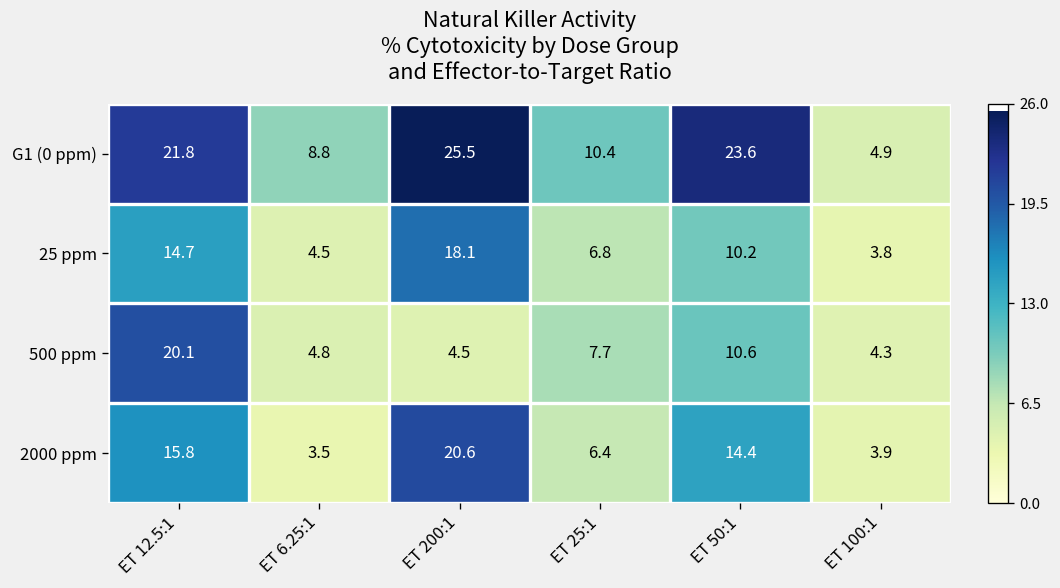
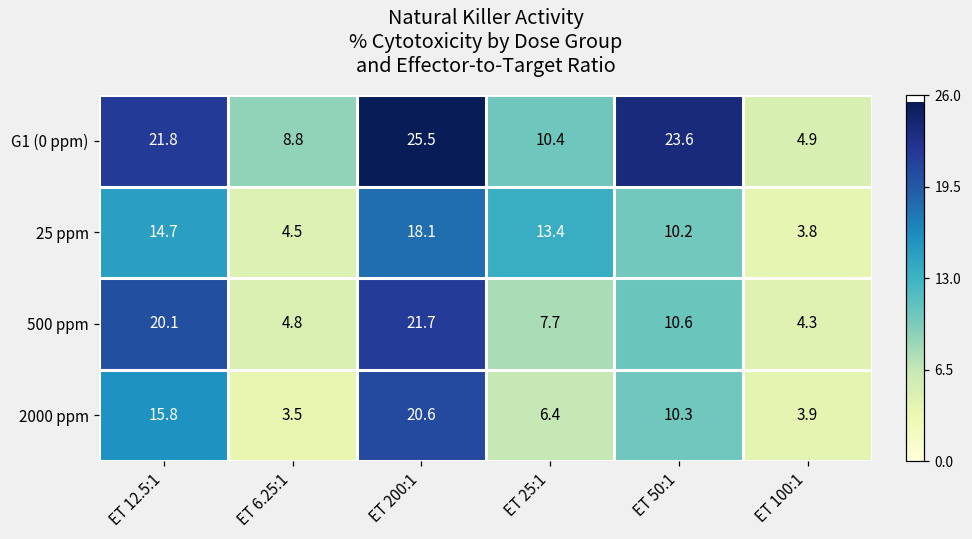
  {
    "G1 (0 ppm)": {
      "ET 12.5:1": 21.8,
      "ET 6.25:1": 8.8,
      "ET 200:1": 25.5,
      "ET 25:1": 10.4,
      "ET 50:1": 23.6,
      "ET 100:1": 4.9
    },
    "25 ppm": {
      "ET 12.5:1": 14.7,
      "ET 6.25:1": 4.5,
      "ET 200:1": 18.1,
-     "ET 25:1": 6.8,
+     "ET 25:1": 13.4,
      "ET 50:1": 10.2,
      "ET 100:1": 3.8
    },
    "500 ppm": {
      "ET 12.5:1": 20.1,
      "ET 6.25:1": 4.8,
-     "ET 200:1": 4.5,
+     "ET 200:1": 21.7,
      "ET 25:1": 7.7,
      "ET 50:1": 10.6,
      "ET 100:1": 4.3
    },
    "2000 ppm": {
      "ET 12.5:1": 15.8,
      "ET 6.25:1": 3.5,
      "ET 200:1": 20.6,
      "ET 25:1": 6.4,
-     "ET 50:1": 14.4,
+     "ET 50:1": 10.3,
      "ET 100:1": 3.9
    }
  }
